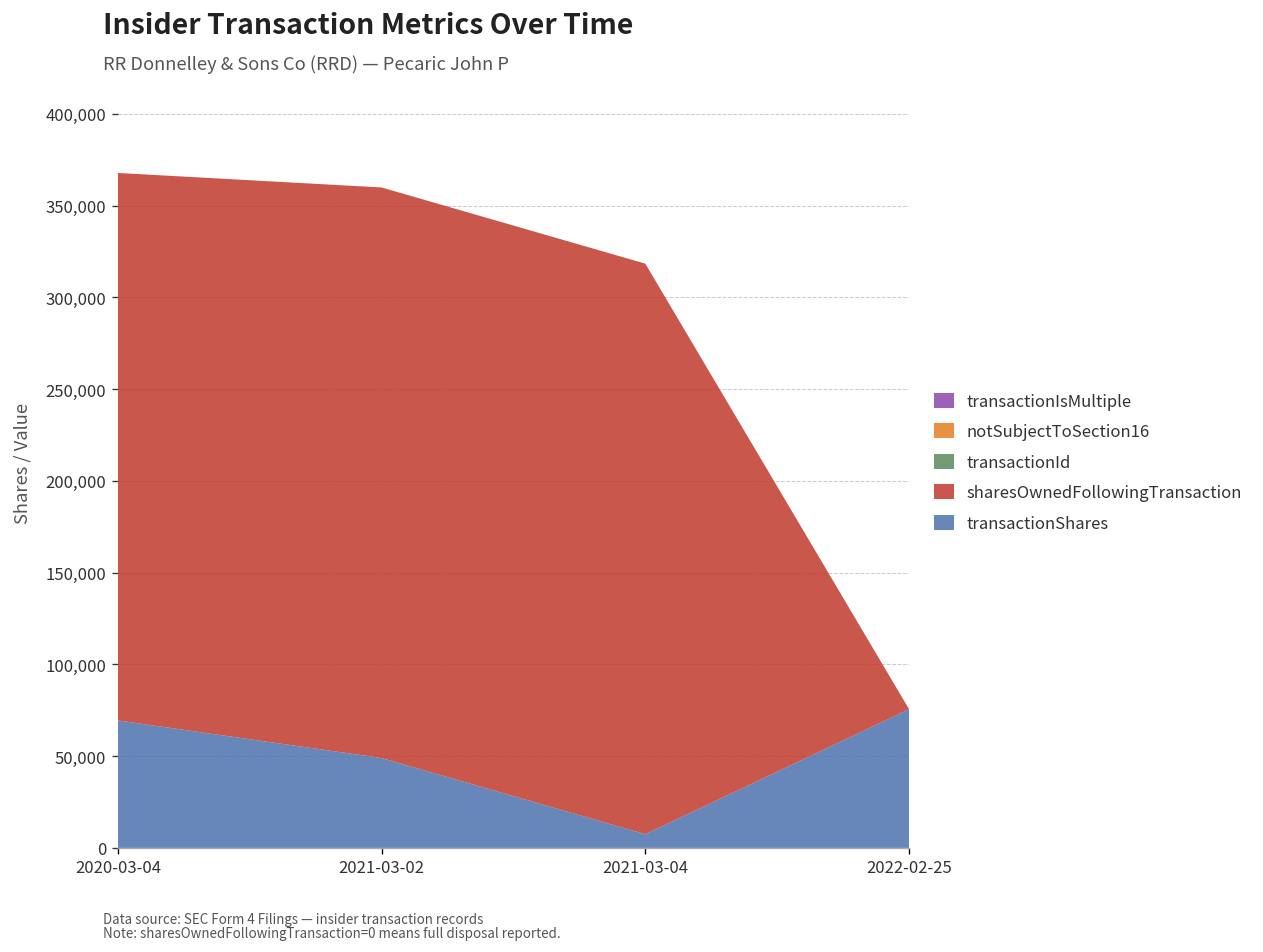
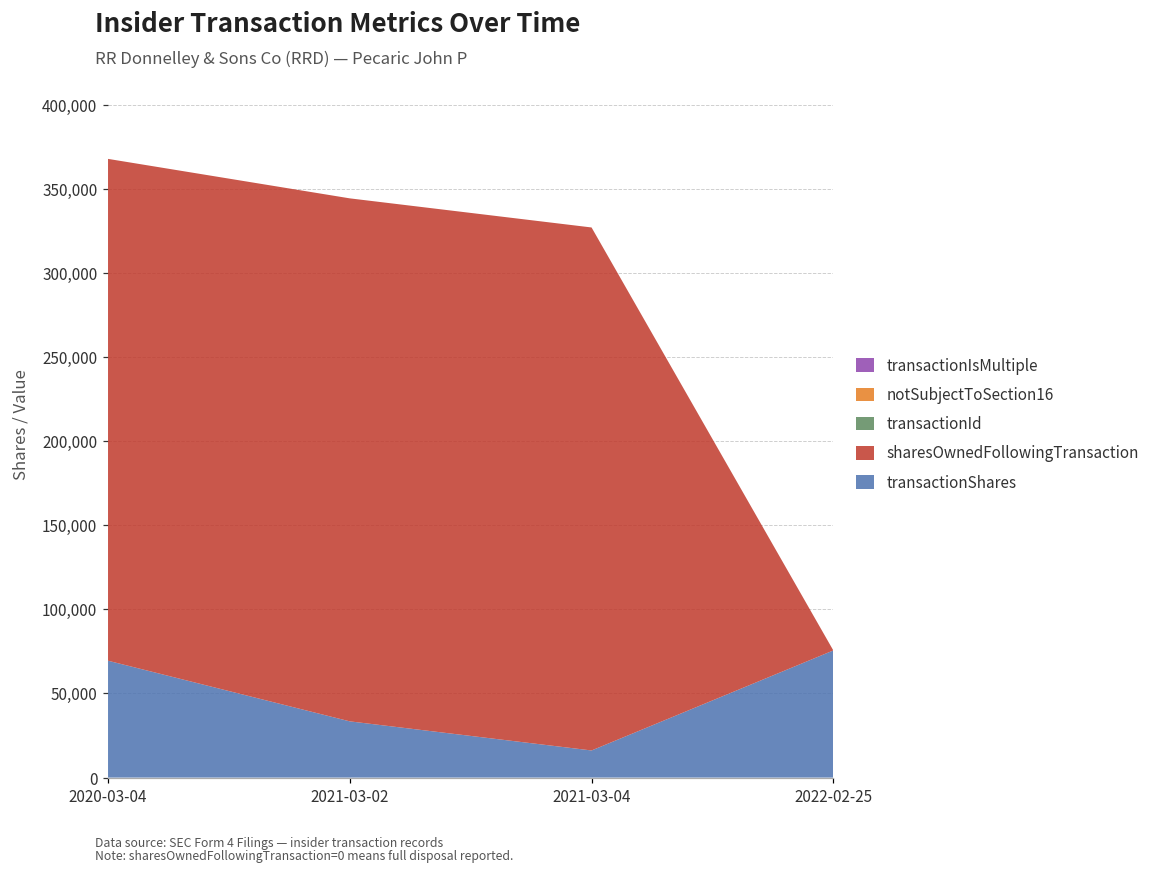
  {
    "transactionShares": {
      "2020-03-04": "69,000",
-     "2021-03-02": "49,000",
-     "2021-03-04": "7,000"
+     "2021-03-02": "33,000",
+     "2021-03-04": "16,000"
    }
  }
